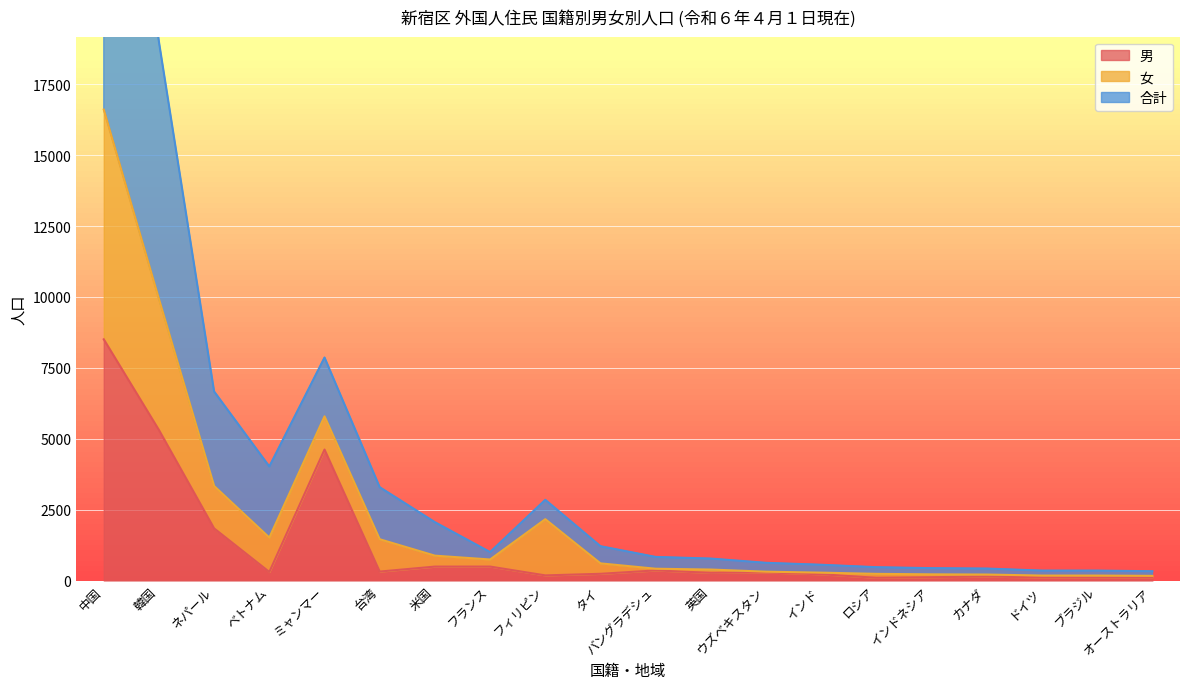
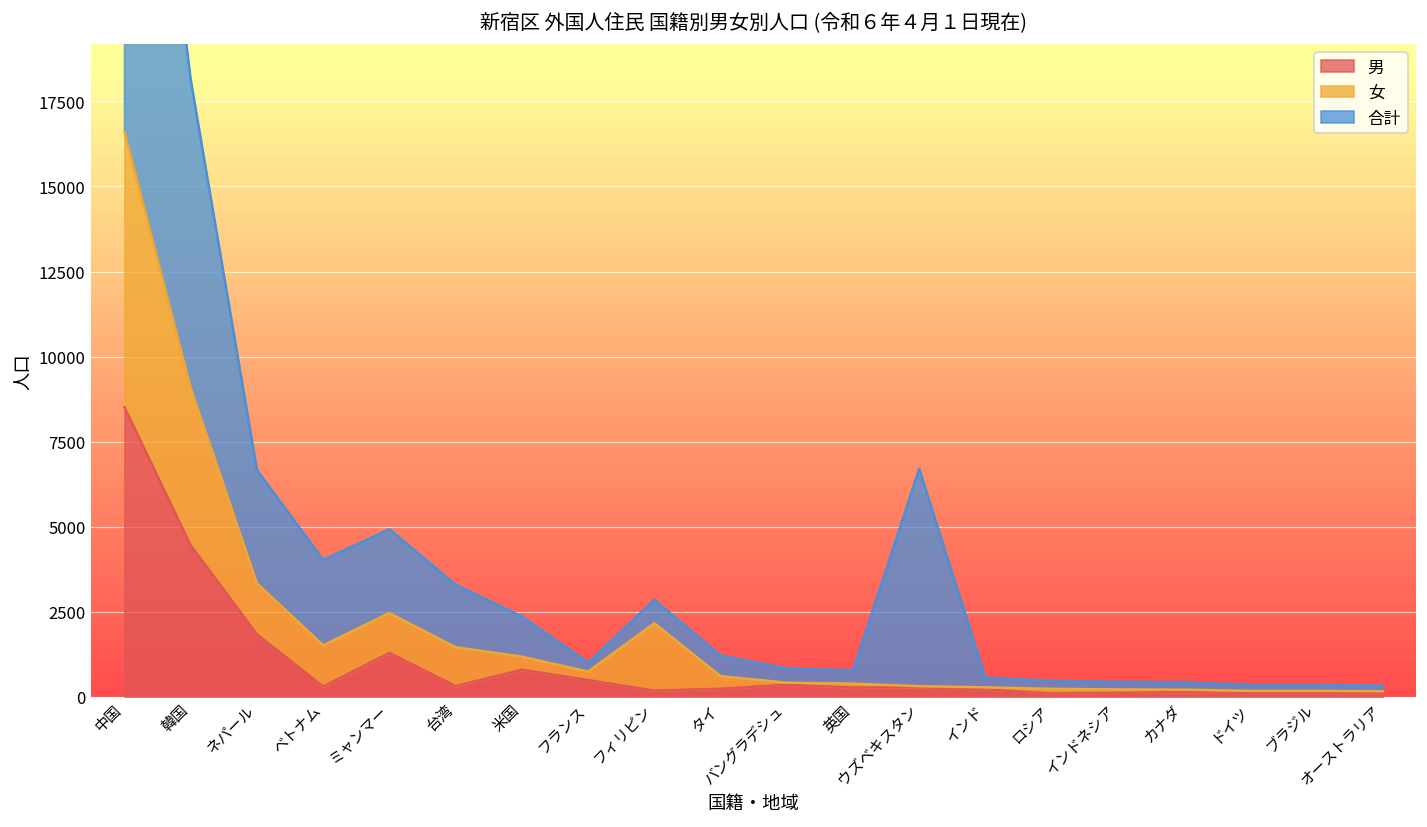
  {
    "男": {
      "中国": 8500,
-     "韓国": 5300,
+     "韓国": 4400,
      "ネパール": 1800,
      "ベトナム": 300,
-     "ミャンマー": 4600,
+     "ミャンマー": 1300,
      "台湾": 300,
-     "米国": 500,
+     "米国": 800,
      "フランス": 500,
      "フィリピン": 200,
      "タイ": 200,
      "英国": 300,
      "ロシア": 100,
      "インドネシア": 100
    },
    "女": {
      "中国": 8100,
      "韓国": 4600,
      "ネパール": 1500,
      "ベトナム": 1200,
      "ミャンマー": 1200,
      "台湾": 1100,
      "米国": 400,
      "フランス": 300,
      "フィリピン": 2000,
      "タイ": 400,
      "英国": 100,
      "ロシア": 100,
      "インドネシア": 100
    },
    "合計": {
      "韓国": 9100,
      "ネパール": 3300,
      "ベトナム": 2500,
-     "ミャンマー": 2100,
+     "ミャンマー": 2500,
      "台湾": 1800,
      "米国": 1200,
      "フランス": 300,
      "フィリピン": 700,
      "タイ": 600,
      "バングラデシュ": 400,
      "英国": 400,
-     "ウズベキスタン": 300,
+     "ウズベキスタン": 6400,
      "インド": 300,
      "ロシア": 200,
      "インドネシア": 200,
      "カナダ": 200,
      "ドイツ": 200,
      "ブラジル": 200,
      "オーストラリア": 200
    }
  }
